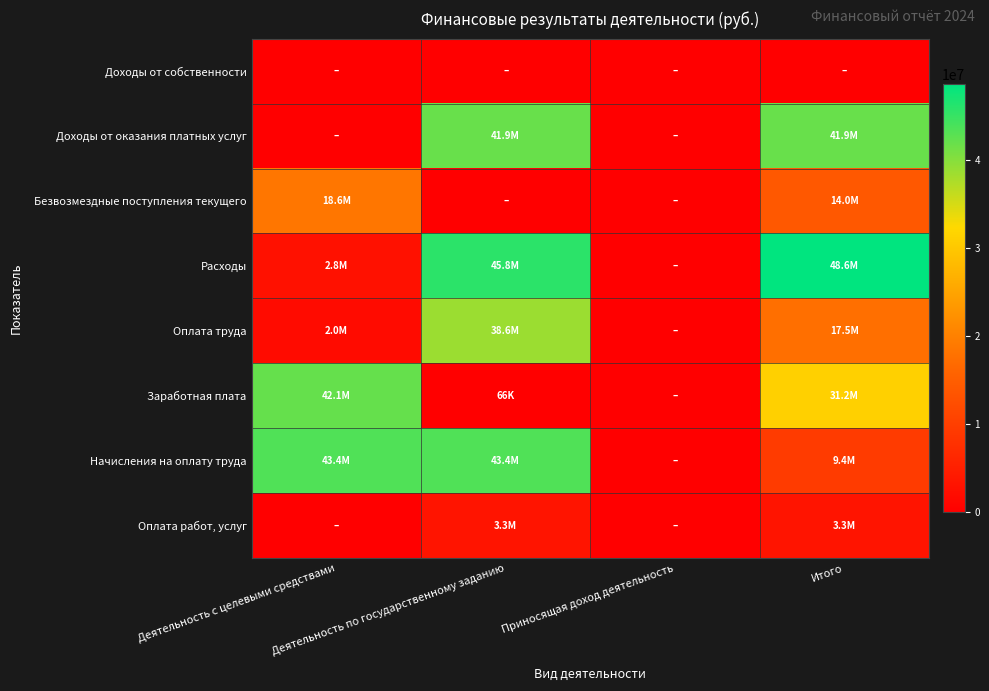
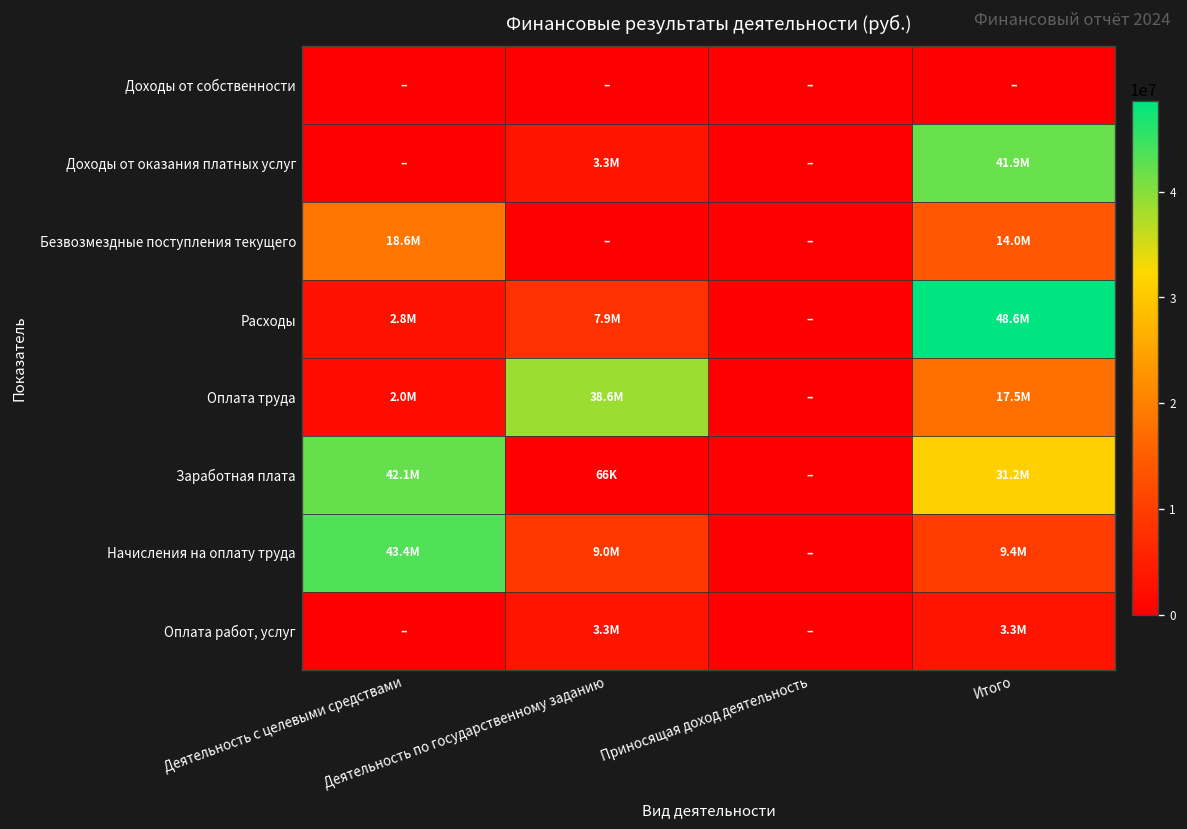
  {
    "Доходы от оказания платных услуг": {
-     "Деятельность по государственному заданию": "41.9M",
+     "Деятельность по государственному заданию": "3.3M",
      "Итого": "41.9M"
    },
    "Безвозмездные поступления текущего": {
      "Деятельность с целевыми средствами": "18.6M",
      "Итого": "14.0M"
    },
    "Расходы": {
      "Деятельность с целевыми средствами": "2.8M",
-     "Деятельность по государственному заданию": "45.8M",
+     "Деятельность по государственному заданию": "7.9M",
      "Итого": "48.6M"
    },
    "Оплата труда": {
      "Деятельность с целевыми средствами": "2.0M",
      "Деятельность по государственному заданию": "38.6M",
      "Итого": "17.5M"
    },
    "Заработная плата": {
      "Деятельность с целевыми средствами": "42.1M",
      "Деятельность по государственному заданию": "66K",
      "Итого": "31.2M"
    },
    "Начисления на оплату труда": {
      "Деятельность с целевыми средствами": "43.4M",
-     "Деятельность по государственному заданию": "43.4M",
+     "Деятельность по государственному заданию": "9.0M",
      "Итого": "9.4M"
    },
    "Оплата работ, услуг": {
      "Деятельность по государственному заданию": "3.3M",
      "Итого": "3.3M"
    }
  }
